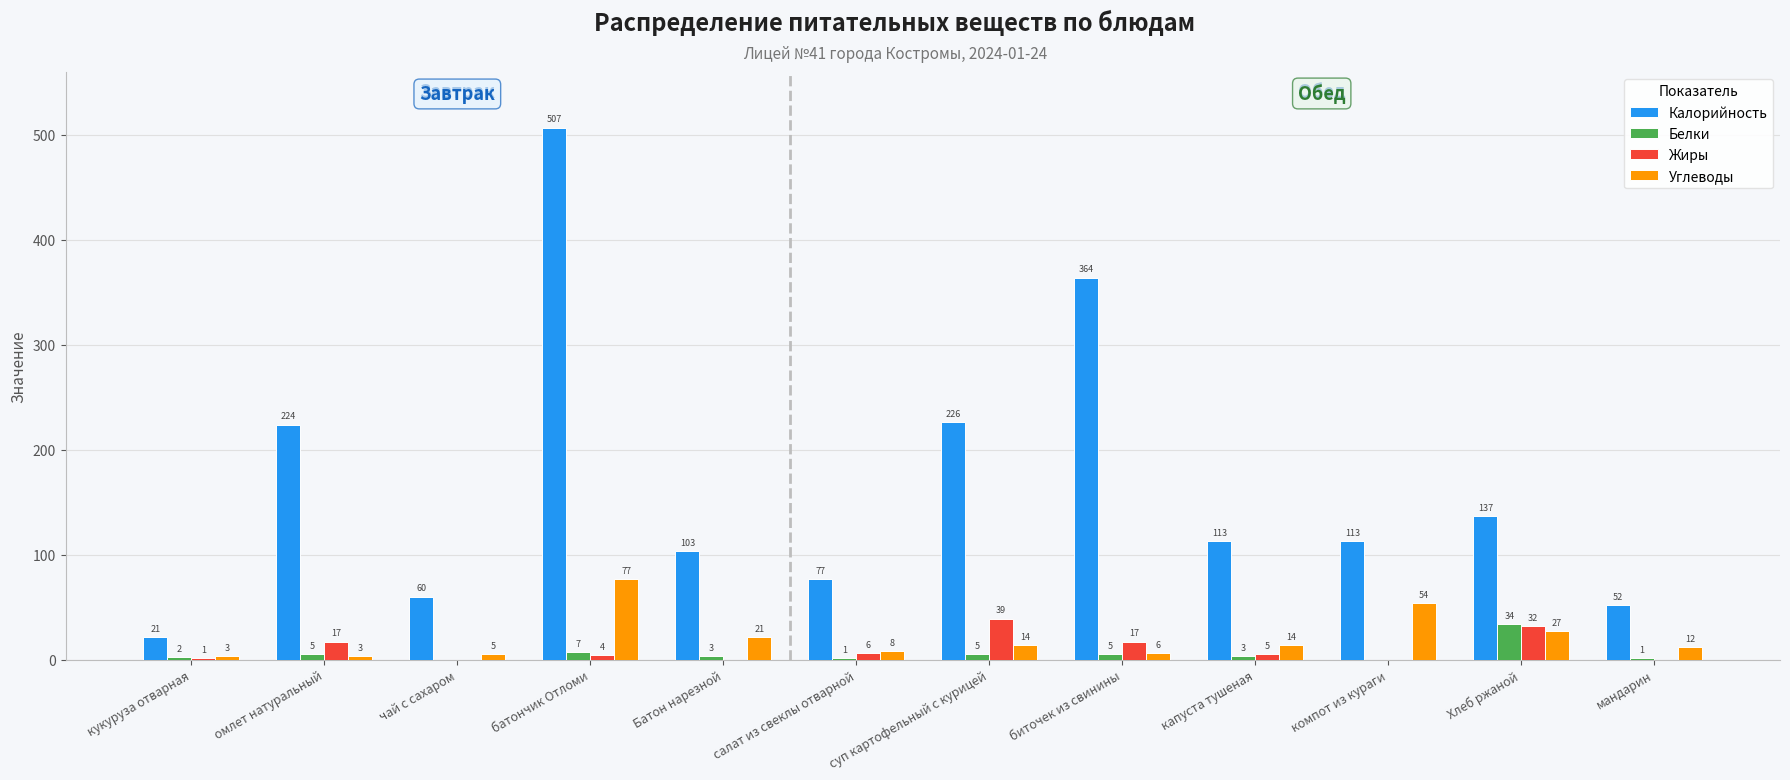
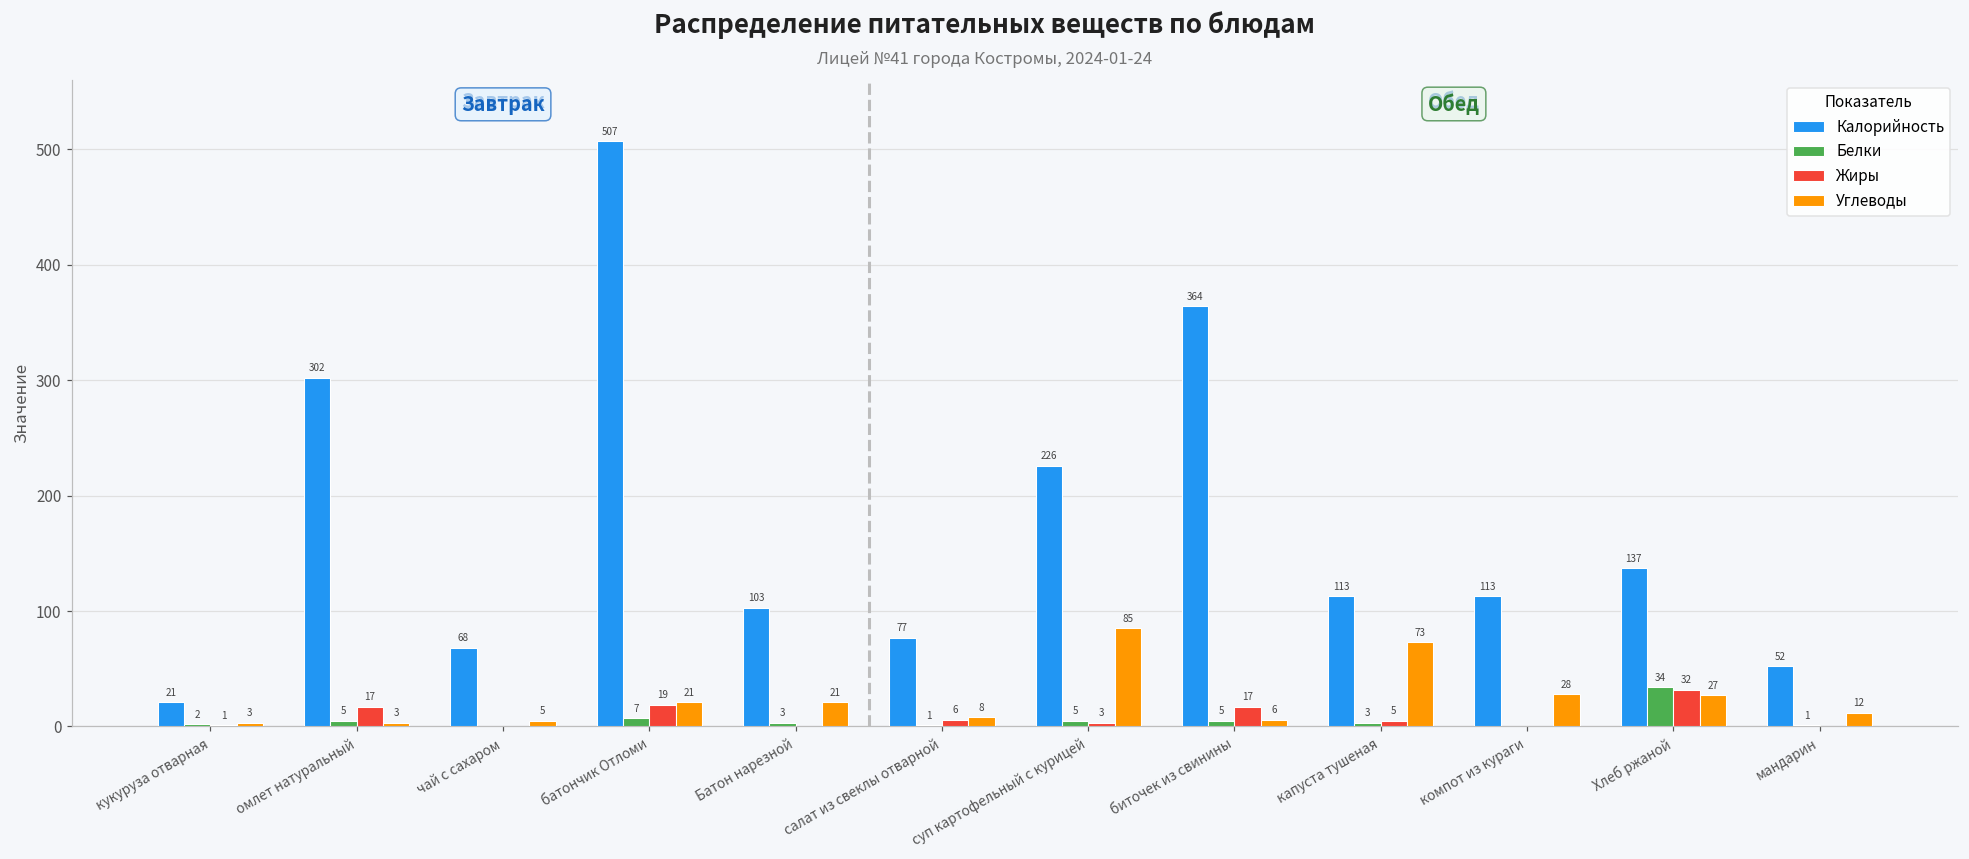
  {
    "Калорийность": {
      "кукуруза отварная": 21,
-     "омлет натуральный": 224,
-     "чай с сахаром": 60,
+     "омлет натуральный": 302,
+     "чай с сахаром": 68,
      "батончик Отломи": 507,
      "Батон нарезной": 103,
      "салат из свеклы отварной": 77,
      "суп картофельный с курицей": 226,
      "биточек из свинины": 364,
      "капуста тушеная": 113,
      "компот из кураги": 113,
      "Хлеб ржаной": 137,
      "мандарин": 52
    },
    "Белки": {
      "кукуруза отварная": 2,
      "омлет натуральный": 5,
      "батончик Отломи": 7,
      "Батон нарезной": 3,
      "салат из свеклы отварной": 1,
      "суп картофельный с курицей": 5,
      "биточек из свинины": 5,
      "капуста тушеная": 3,
      "Хлеб ржаной": 34,
      "мандарин": 1
    },
    "Жиры": {
      "кукуруза отварная": 1,
      "омлет натуральный": 17,
-     "батончик Отломи": 4,
+     "батончик Отломи": 19,
      "салат из свеклы отварной": 6,
-     "суп картофельный с курицей": 39,
+     "суп картофельный с курицей": 3,
      "биточек из свинины": 17,
      "капуста тушеная": 5,
      "Хлеб ржаной": 32
    },
    "Углеводы": {
      "кукуруза отварная": 3,
      "омлет натуральный": 3,
      "чай с сахаром": 5,
-     "батончик Отломи": 77,
+     "батончик Отломи": 21,
      "Батон нарезной": 21,
      "салат из свеклы отварной": 8,
-     "суп картофельный с курицей": 14,
+     "суп картофельный с курицей": 85,
      "биточек из свинины": 6,
-     "капуста тушеная": 14,
-     "компот из кураги": 54,
+     "капуста тушеная": 73,
+     "компот из кураги": 28,
      "Хлеб ржаной": 27,
      "мандарин": 12
    }
  }
